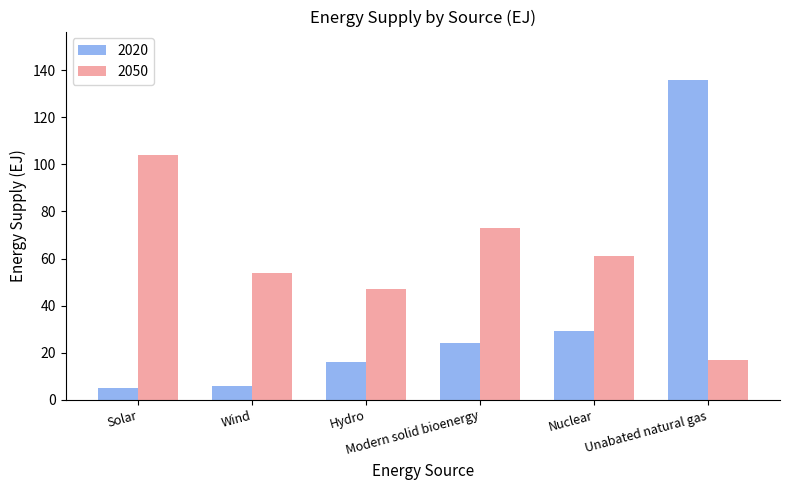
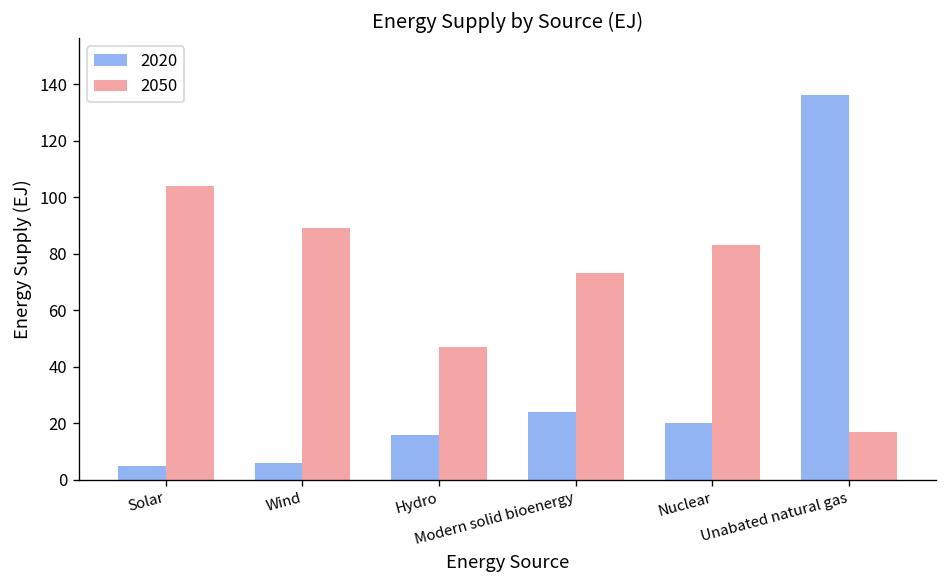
  {
    "2020": {
      "Solar": 5,
      "Wind": 6,
      "Hydro": 16,
      "Modern solid bioenergy": 24,
-     "Nuclear": 29,
+     "Nuclear": 20,
      "Unabated natural gas": 136
    },
    "2050": {
      "Solar": 104,
-     "Wind": 54,
+     "Wind": 89,
      "Hydro": 47,
      "Modern solid bioenergy": 73,
-     "Nuclear": 61,
+     "Nuclear": 83,
      "Unabated natural gas": 17
    }
  }
